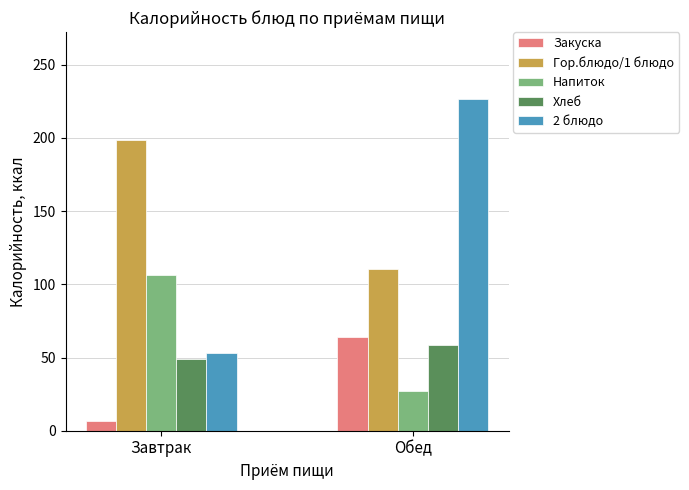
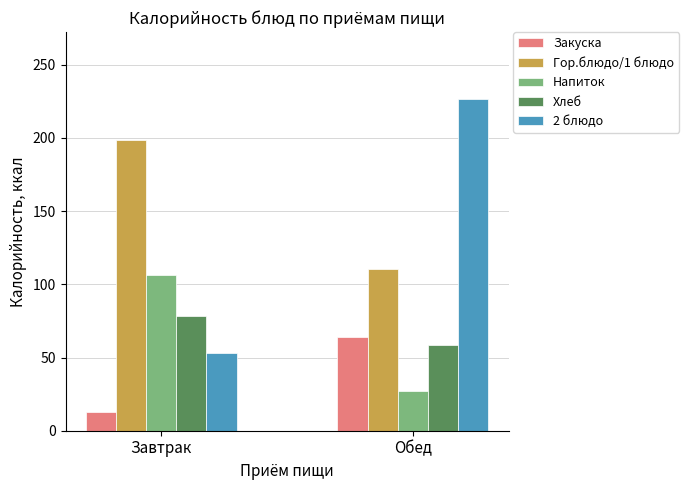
  {
    "Закуска": {
-     "Завтрак": 7,
+     "Завтрак": 13,
      "Обед": 64
    },
    "Гор.блюдо/1 блюдо": {
      "Завтрак": 199,
      "Обед": 110
    },
    "Напиток": {
      "Завтрак": 107,
      "Обед": 27
    },
    "Хлеб": {
-     "Завтрак": 49,
+     "Завтрак": 79,
      "Обед": 59
    },
    "2 блюдо": {
      "Завтрак": 53,
      "Обед": 227
    }
  }
